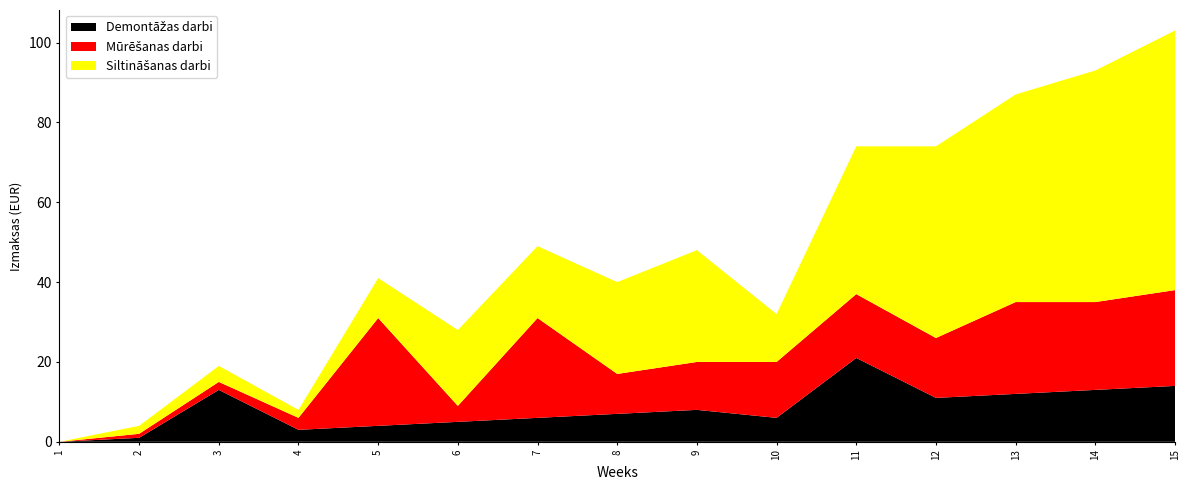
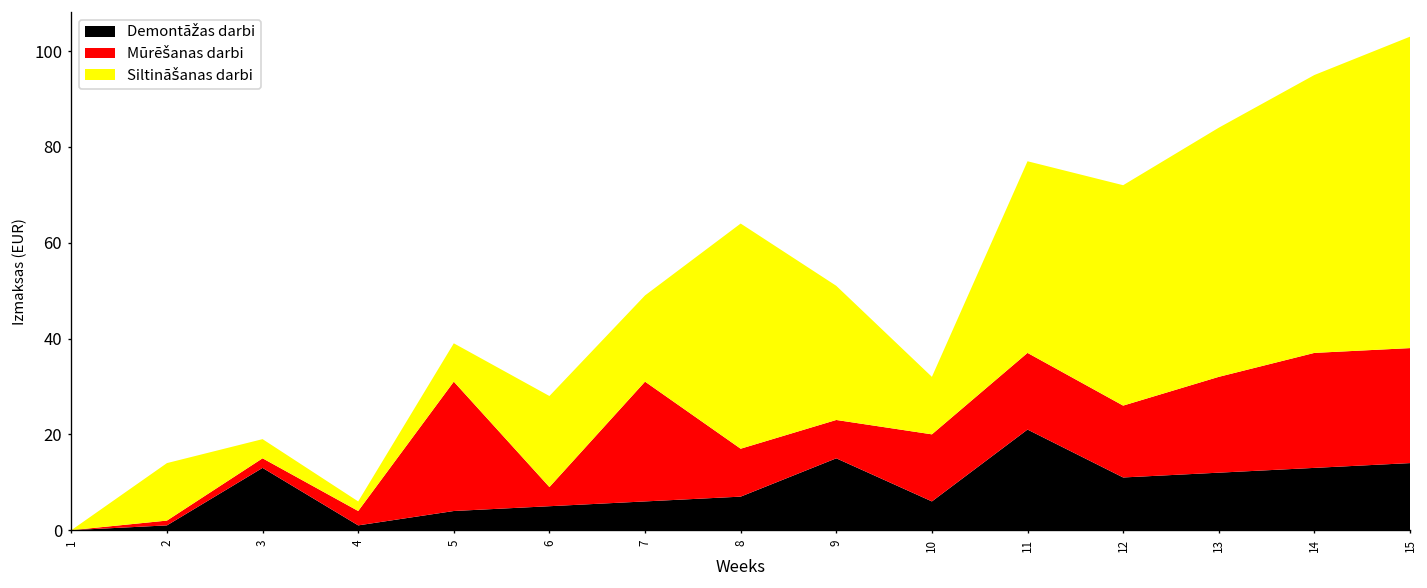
  {
    "Demontāžas darbi": {
-     "4": 3,
-     "9": 8
+     "4": 1,
+     "9": 15
    },
    "Mūrēšanas darbi": {
-     "9": 12,
-     "13": 23,
-     "14": 22
+     "9": 8,
+     "13": 20,
+     "14": 24
    },
    "Siltināšanas darbi": {
-     "2": 2,
+     "2": 12,
      "3": 4,
      "4": 2,
-     "5": 10,
+     "5": 8,
      "6": 19,
      "7": 18,
-     "8": 23,
+     "8": 47,
      "9": 28,
      "10": 12,
-     "11": 37,
-     "12": 48,
+     "11": 40,
+     "12": 46,
      "13": 52,
      "14": 58,
      "15": 65
    }
  }
